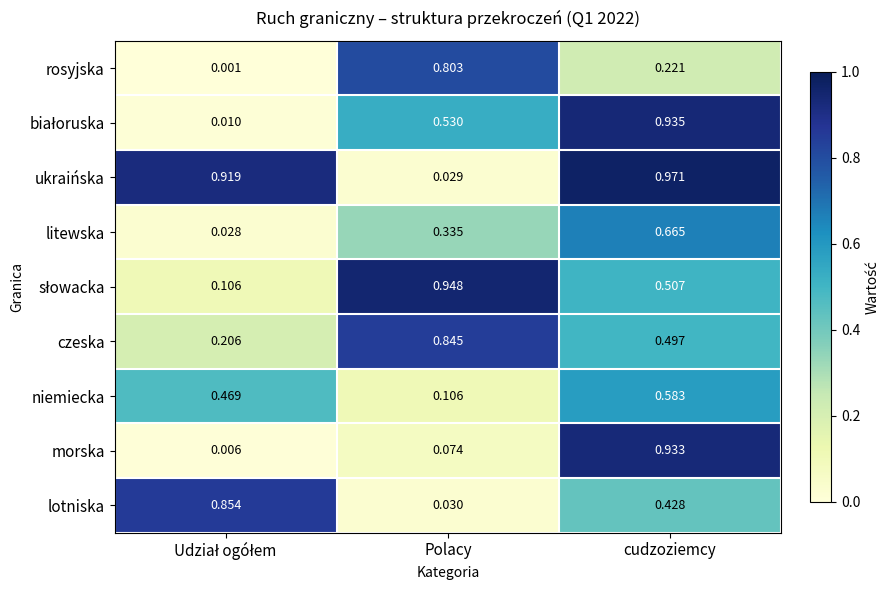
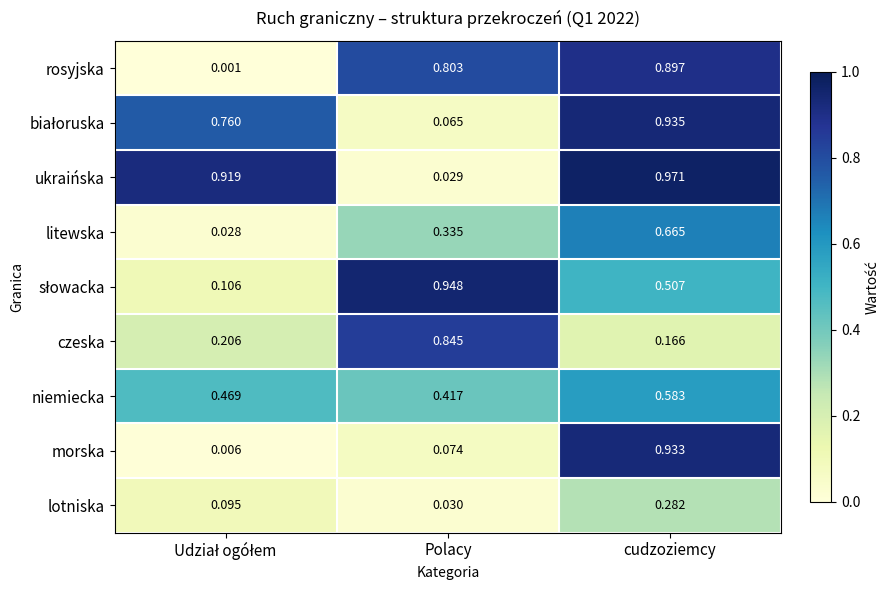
  {
    "rosyjska": {
      "Udział ogółem": 0.001,
      "Polacy": 0.803,
-     "cudzoziemcy": 0.221
+     "cudzoziemcy": 0.897
    },
    "białoruska": {
-     "Udział ogółem": 0.010,
-     "Polacy": 0.530,
+     "Udział ogółem": 0.760,
+     "Polacy": 0.065,
      "cudzoziemcy": 0.935
    },
    "ukraińska": {
      "Udział ogółem": 0.919,
      "Polacy": 0.029,
      "cudzoziemcy": 0.971
    },
    "litewska": {
      "Udział ogółem": 0.028,
      "Polacy": 0.335,
      "cudzoziemcy": 0.665
    },
    "słowacka": {
      "Udział ogółem": 0.106,
      "Polacy": 0.948,
      "cudzoziemcy": 0.507
    },
    "czeska": {
      "Udział ogółem": 0.206,
      "Polacy": 0.845,
-     "cudzoziemcy": 0.497
+     "cudzoziemcy": 0.166
    },
    "niemiecka": {
      "Udział ogółem": 0.469,
-     "Polacy": 0.106,
+     "Polacy": 0.417,
      "cudzoziemcy": 0.583
    },
    "morska": {
      "Udział ogółem": 0.006,
      "Polacy": 0.074,
      "cudzoziemcy": 0.933
    },
    "lotniska": {
-     "Udział ogółem": 0.854,
+     "Udział ogółem": 0.095,
      "Polacy": 0.030,
-     "cudzoziemcy": 0.428
+     "cudzoziemcy": 0.282
    }
  }
